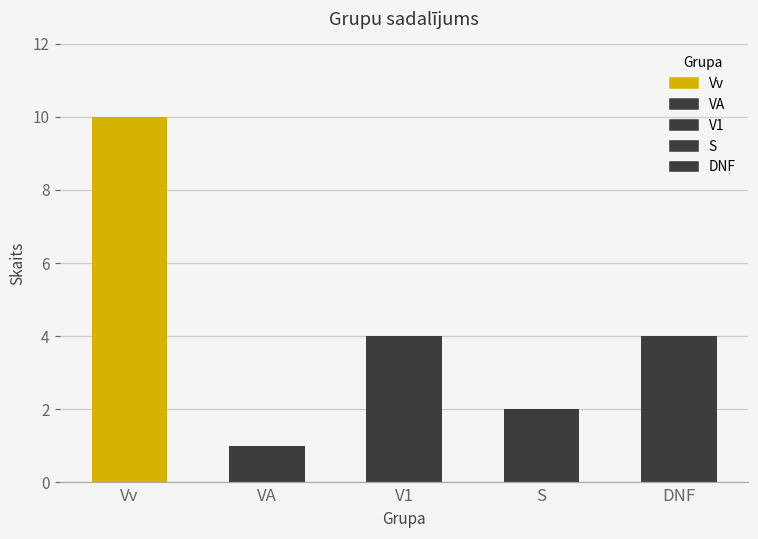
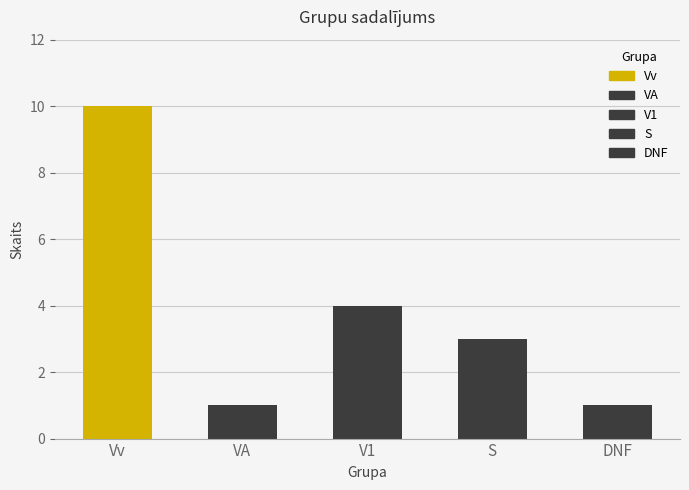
  {
    "Vv": 10,
    "VA": 1,
    "V1": 4,
-   "S": 2,
-   "DNF": 4
+   "S": 3,
+   "DNF": 1
  }
